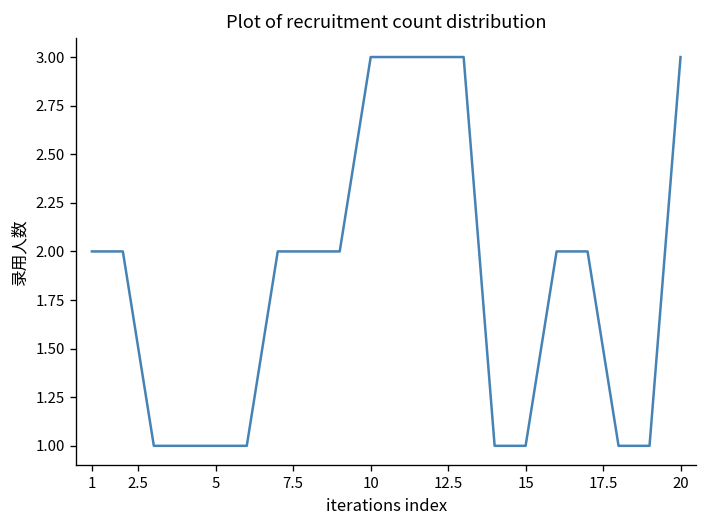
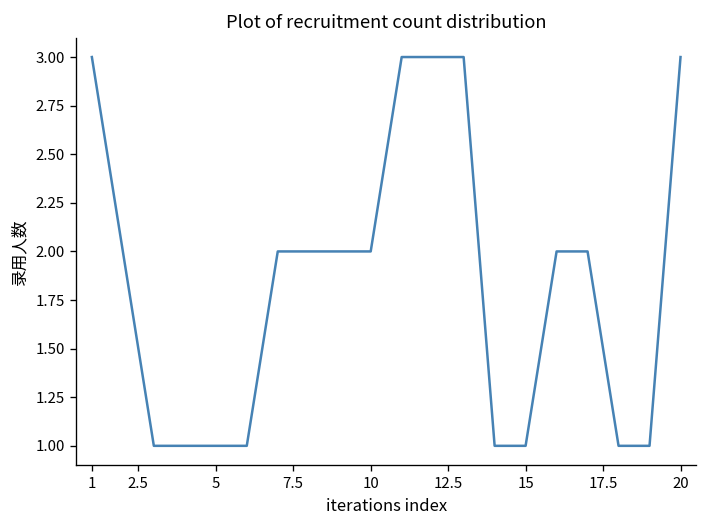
  {
-   "1": 2,
+   "1": 3,
    "5": 1,
-   "10": 3,
+   "10": 2,
    "15": 1,
    "20": 3
  }
